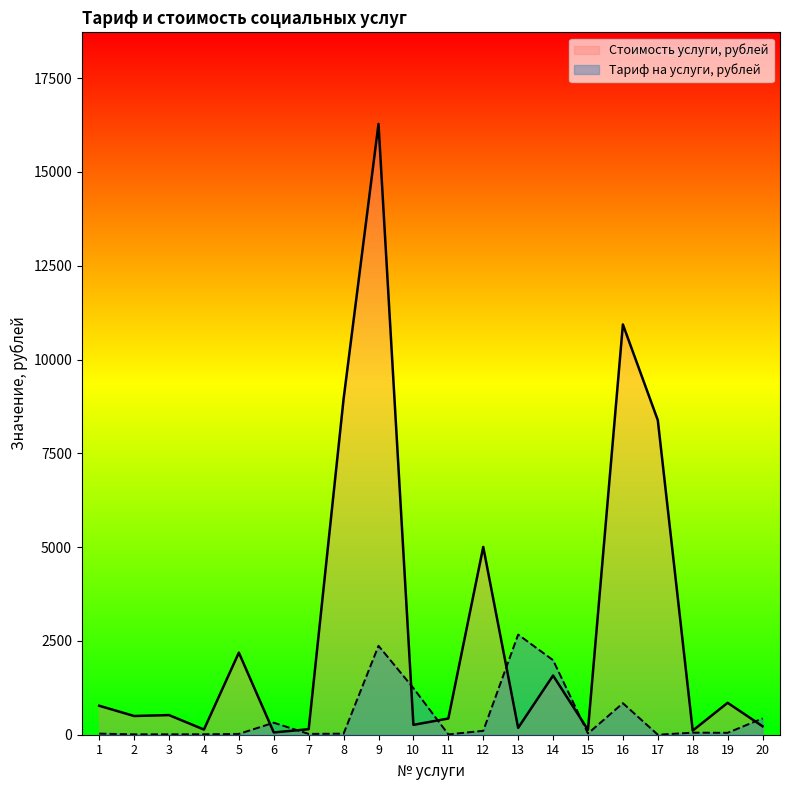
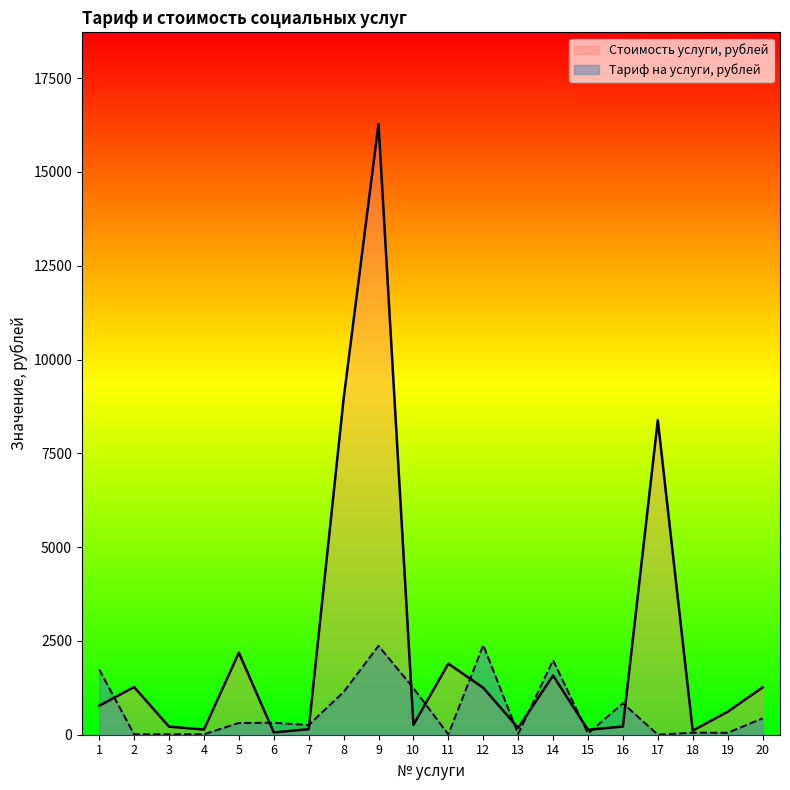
  {
    "Стоимость услуги, рублей": {
      "1": 800,
-     "2": 500,
-     "3": 500,
+     "2": 1300,
+     "3": 200,
      "4": 100,
      "5": 2200,
      "6": 100,
      "7": 100,
      "8": 8900,
      "9": 16300,
      "10": 300,
-     "11": 400,
-     "12": 5000,
+     "11": 1900,
+     "12": 1300,
      "13": 200,
      "14": 1600,
      "15": 100,
-     "16": 10900,
+     "16": 200,
      "17": 8400,
-     "19": 900,
-     "20": 200
+     "19": 600,
+     "20": 1300
    },
    "Тариф на услуги, рублей": {
-     "1": 0,
+     "1": 1700,
      "2": 0,
      "3": 0,
      "4": 0,
-     "5": 0,
+     "5": 300,
      "6": 300,
-     "7": 0,
-     "8": 0,
+     "7": 300,
+     "8": 1100,
      "9": 2400,
      "10": 1200,
      "11": 0,
-     "12": 100,
-     "13": 2700,
+     "12": 2400,
+     "13": 0,
      "14": 2000,
      "15": 0,
      "16": 800,
      "17": 0,
      "19": 100,
      "20": 400
    }
  }
